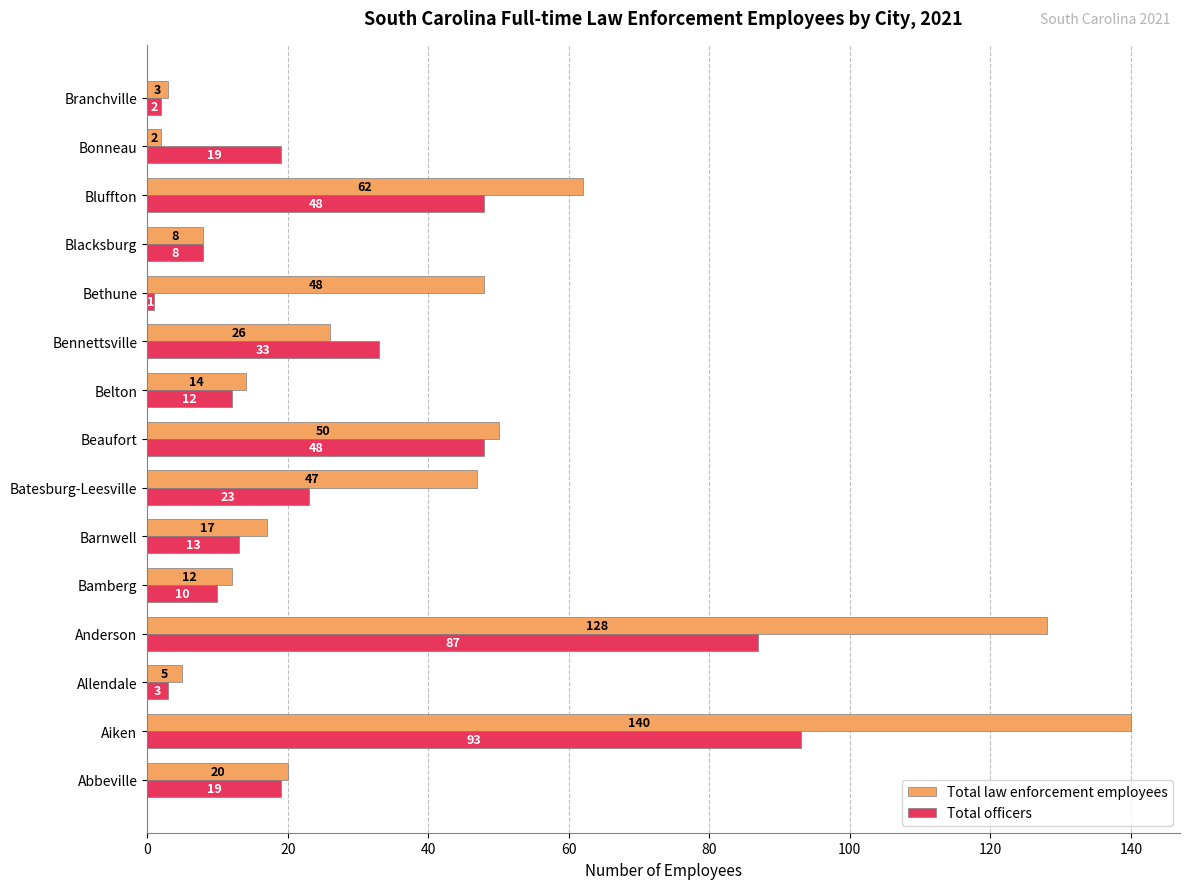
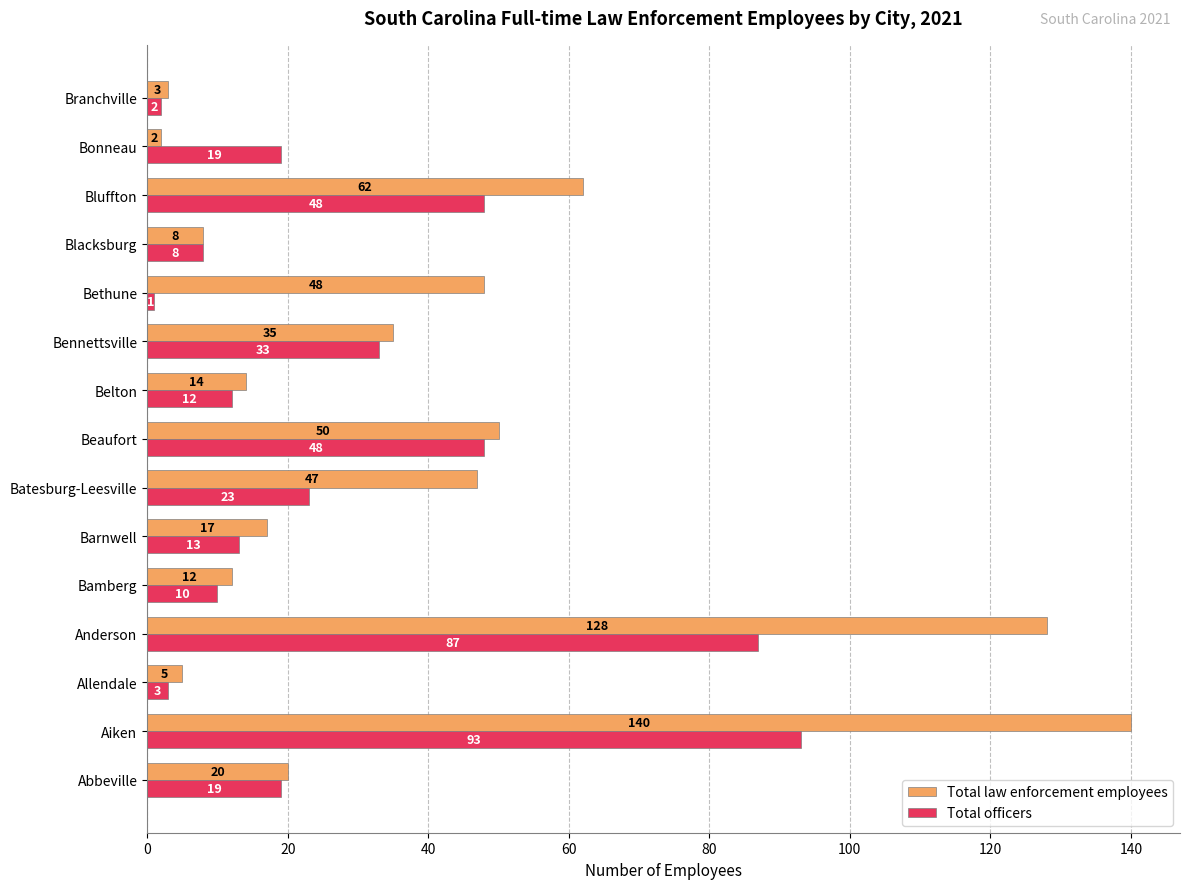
  {
    "Total law enforcement employees": {
      "Branchville": 3,
      "Bonneau": 2,
      "Bluffton": 62,
      "Blacksburg": 8,
      "Bethune": 48,
-     "Bennettsville": 26,
+     "Bennettsville": 35,
      "Belton": 14,
      "Beaufort": 50,
      "Batesburg-Leesville": 47,
      "Barnwell": 17,
      "Bamberg": 12,
      "Anderson": 128,
      "Allendale": 5,
      "Aiken": 140,
      "Abbeville": 20
    },
    "Total officers": {
      "Branchville": 2,
      "Bonneau": 19,
      "Bluffton": 48,
      "Blacksburg": 8,
      "Bethune": 1,
      "Bennettsville": 33,
      "Belton": 12,
      "Beaufort": 48,
      "Batesburg-Leesville": 23,
      "Barnwell": 13,
      "Bamberg": 10,
      "Anderson": 87,
      "Allendale": 3,
      "Aiken": 93,
      "Abbeville": 19
    }
  }
